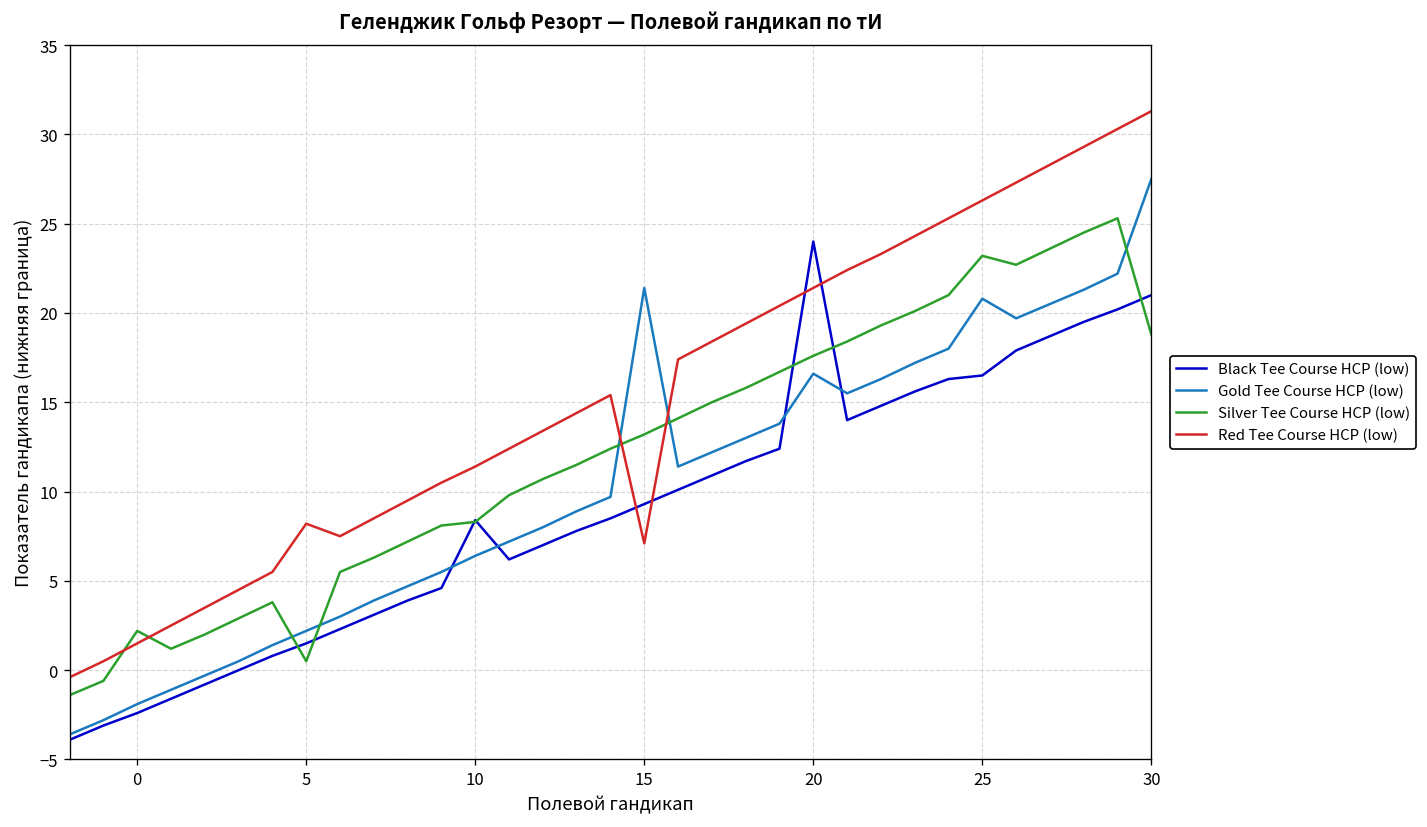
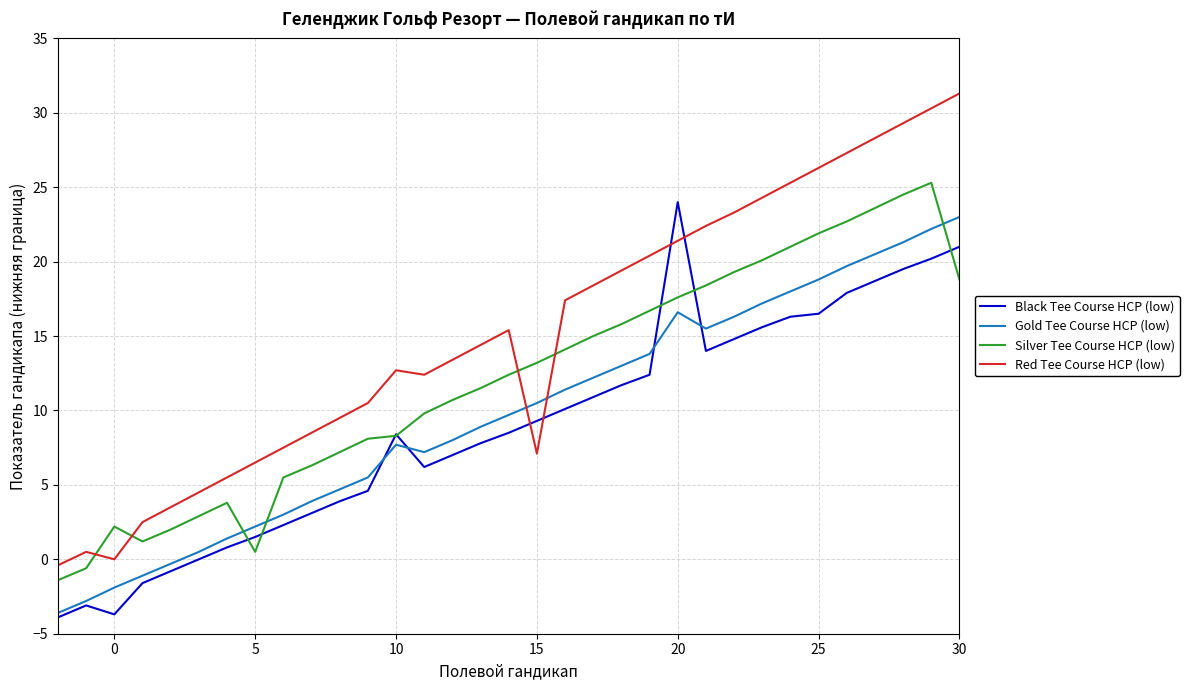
  {
    "Black Tee Course HCP (low)": {
-     "0": -2.4,
+     "0": -3.7,
      "5": 1.5,
      "15": 9.3,
      "20": 24.0,
      "25": 16.5,
      "30": 21.0
    },
    "Gold Tee Course HCP (low)": {
      "0": -1.9,
      "5": 2.2,
-     "10": 6.4,
-     "15": 21.4,
+     "10": 7.7,
+     "15": 10.5,
      "20": 16.6,
-     "25": 20.8,
-     "30": 27.5
+     "25": 18.8,
+     "30": 23.0
    },
    "Silver Tee Course HCP (low)": {
      "0": 2.2,
      "5": 0.5,
      "15": 13.2,
      "20": 17.6,
-     "25": 23.2,
+     "25": 21.9,
      "30": 18.8
    },
    "Red Tee Course HCP (low)": {
-     "0": 1.5,
-     "5": 8.2,
-     "10": 11.4,
+     "0": 0.0,
+     "5": 6.5,
+     "10": 12.7,
      "15": 7.1,
      "20": 21.4,
      "25": 26.3,
      "30": 31.3
    }
  }
